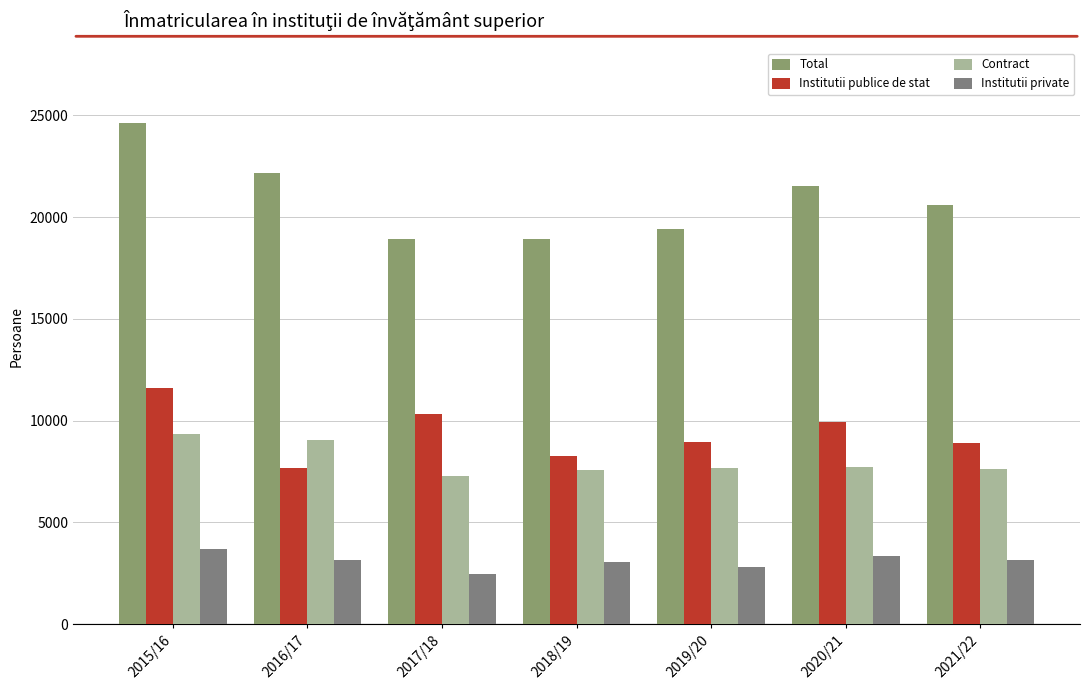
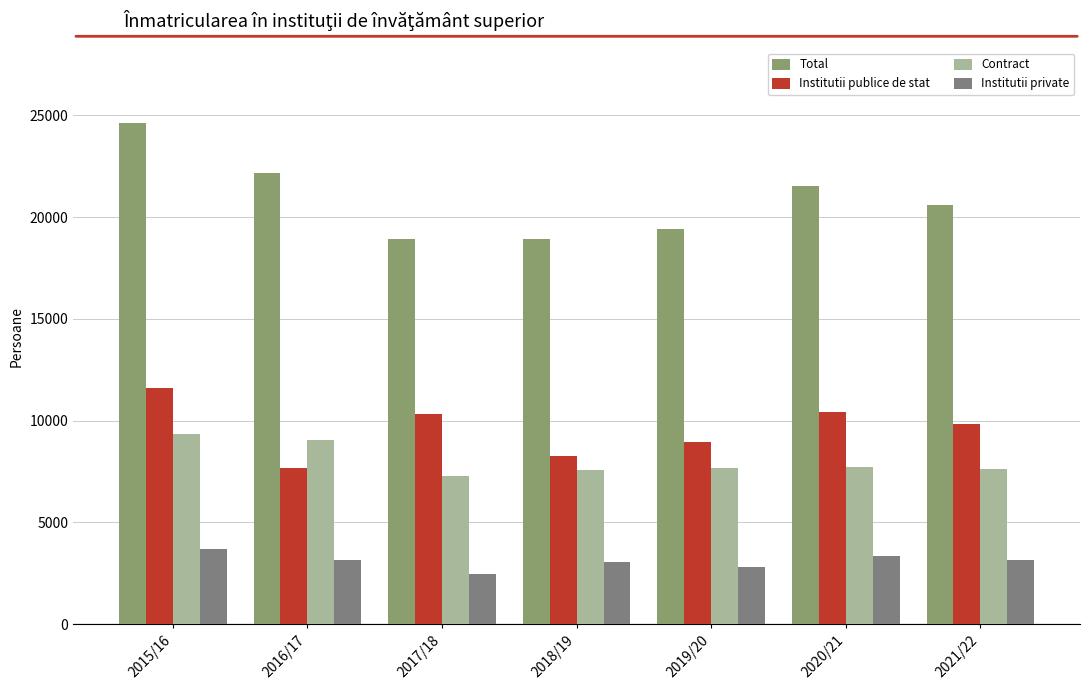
  {
    "Institutii publice de stat": {
      "2015/16": 11600,
      "2016/17": 7700,
      "2017/18": 10300,
      "2018/19": 8300,
      "2019/20": 8900,
-     "2020/21": 9900,
-     "2021/22": 8900
+     "2020/21": 10400,
+     "2021/22": 9800
    }
  }
